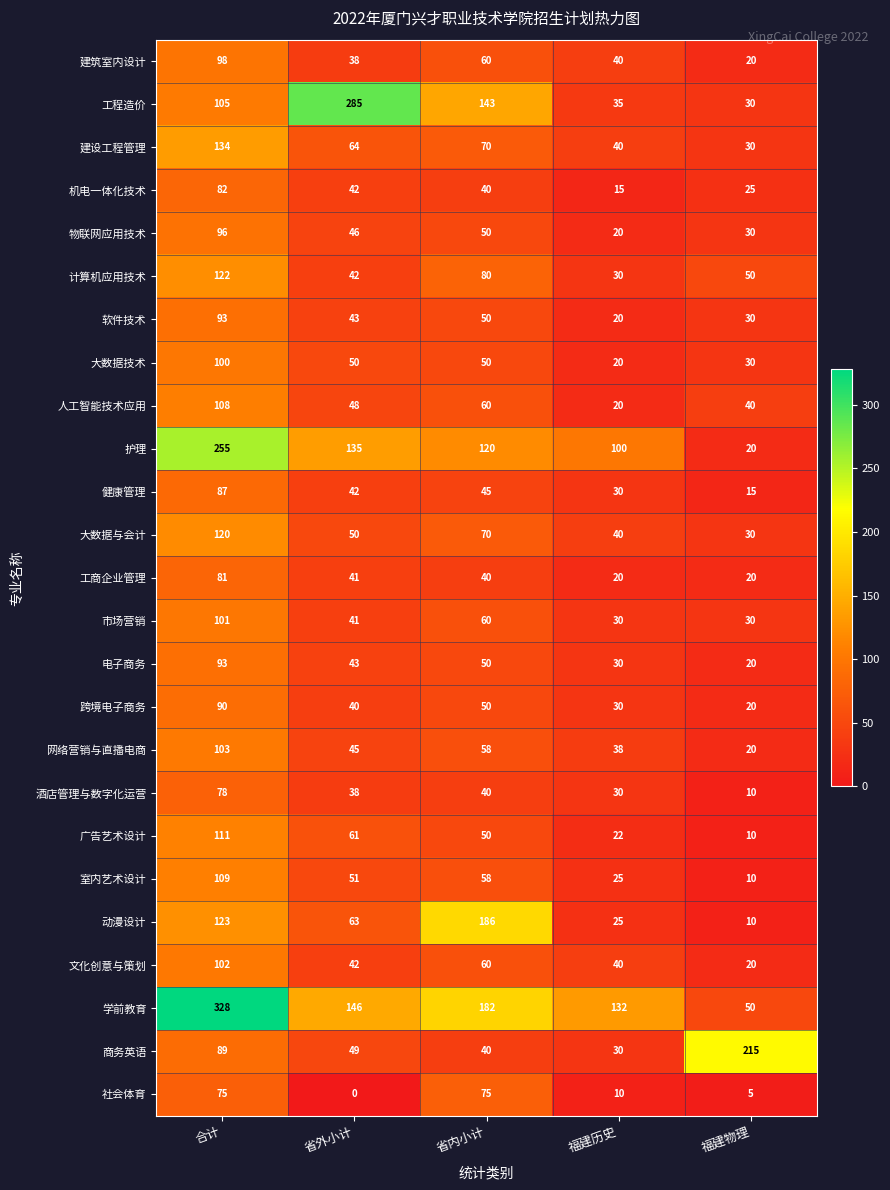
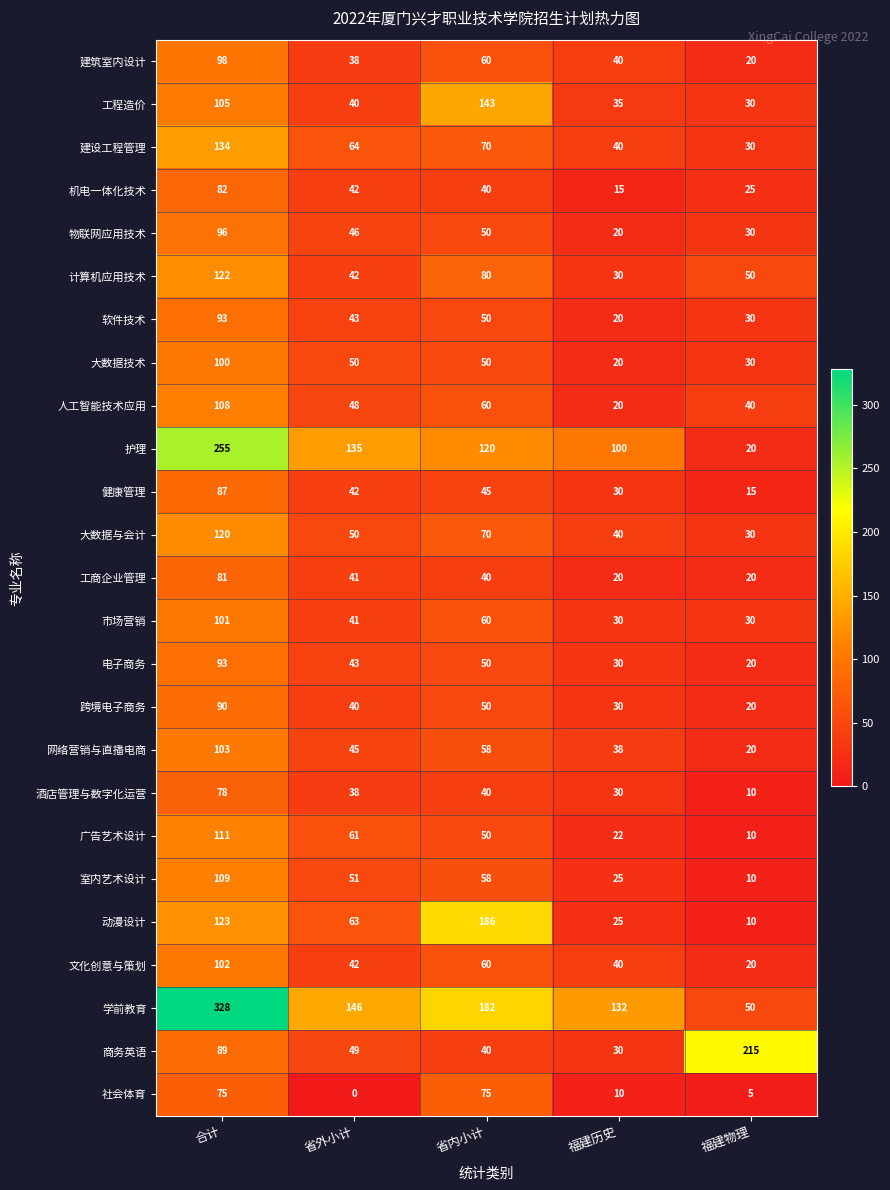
  {
    "建筑室内设计": {
      "合计": 98,
      "省外小计": 38,
      "省内小计": 60,
      "福建历史": 40,
      "福建物理": 20
    },
    "工程造价": {
      "合计": 105,
-     "省外小计": 285,
+     "省外小计": 40,
      "省内小计": 143,
      "福建历史": 35,
      "福建物理": 30
    },
    "建设工程管理": {
      "合计": 134,
      "省外小计": 64,
      "省内小计": 70,
      "福建历史": 40,
      "福建物理": 30
    },
    "机电一体化技术": {
      "合计": 82,
      "省外小计": 42,
      "省内小计": 40,
      "福建历史": 15,
      "福建物理": 25
    },
    "物联网应用技术": {
      "合计": 96,
      "省外小计": 46,
      "省内小计": 50,
      "福建历史": 20,
      "福建物理": 30
    },
    "计算机应用技术": {
      "合计": 122,
      "省外小计": 42,
      "省内小计": 80,
      "福建历史": 30,
      "福建物理": 50
    },
    "软件技术": {
      "合计": 93,
      "省外小计": 43,
      "省内小计": 50,
      "福建历史": 20,
      "福建物理": 30
    },
    "大数据技术": {
      "合计": 100,
      "省外小计": 50,
      "省内小计": 50,
      "福建历史": 20,
      "福建物理": 30
    },
    "人工智能技术应用": {
      "合计": 108,
      "省外小计": 48,
      "省内小计": 60,
      "福建历史": 20,
      "福建物理": 40
    },
    "护理": {
      "合计": 255,
      "省外小计": 135,
      "省内小计": 120,
      "福建历史": 100,
      "福建物理": 20
    },
    "健康管理": {
      "合计": 87,
      "省外小计": 42,
      "省内小计": 45,
      "福建历史": 30,
      "福建物理": 15
    },
    "大数据与会计": {
      "合计": 120,
      "省外小计": 50,
      "省内小计": 70,
      "福建历史": 40,
      "福建物理": 30
    },
    "工商企业管理": {
      "合计": 81,
      "省外小计": 41,
      "省内小计": 40,
      "福建历史": 20,
      "福建物理": 20
    },
    "市场营销": {
      "合计": 101,
      "省外小计": 41,
      "省内小计": 60,
      "福建历史": 30,
      "福建物理": 30
    },
    "电子商务": {
      "合计": 93,
      "省外小计": 43,
      "省内小计": 50,
      "福建历史": 30,
      "福建物理": 20
    },
    "跨境电子商务": {
      "合计": 90,
      "省外小计": 40,
      "省内小计": 50,
      "福建历史": 30,
      "福建物理": 20
    },
    "网络营销与直播电商": {
      "合计": 103,
      "省外小计": 45,
      "省内小计": 58,
      "福建历史": 38,
      "福建物理": 20
    },
    "酒店管理与数字化运营": {
      "合计": 78,
      "省外小计": 38,
      "省内小计": 40,
      "福建历史": 30,
      "福建物理": 10
    },
    "广告艺术设计": {
      "合计": 111,
      "省外小计": 61,
      "省内小计": 50,
      "福建历史": 22,
      "福建物理": 10
    },
    "室内艺术设计": {
      "合计": 109,
      "省外小计": 51,
      "省内小计": 58,
      "福建历史": 25,
      "福建物理": 10
    },
    "动漫设计": {
      "合计": 123,
      "省外小计": 63,
      "省内小计": 186,
      "福建历史": 25,
      "福建物理": 10
    },
    "文化创意与策划": {
      "合计": 102,
      "省外小计": 42,
      "省内小计": 60,
      "福建历史": 40,
      "福建物理": 20
    },
    "学前教育": {
      "合计": 328,
      "省外小计": 146,
      "省内小计": 182,
      "福建历史": 132,
      "福建物理": 50
    },
    "商务英语": {
      "合计": 89,
      "省外小计": 49,
      "省内小计": 40,
      "福建历史": 30,
      "福建物理": 215
    },
    "社会体育": {
      "合计": 75,
      "省外小计": 0,
      "省内小计": 75,
      "福建历史": 10,
      "福建物理": 5
    }
  }
